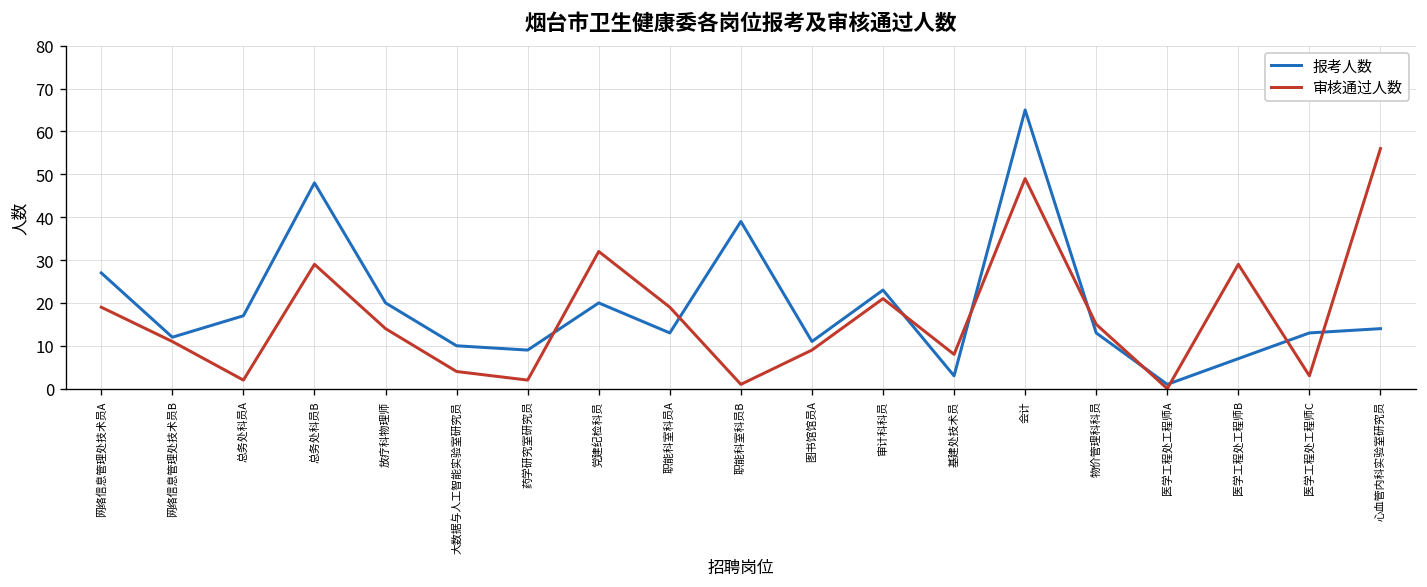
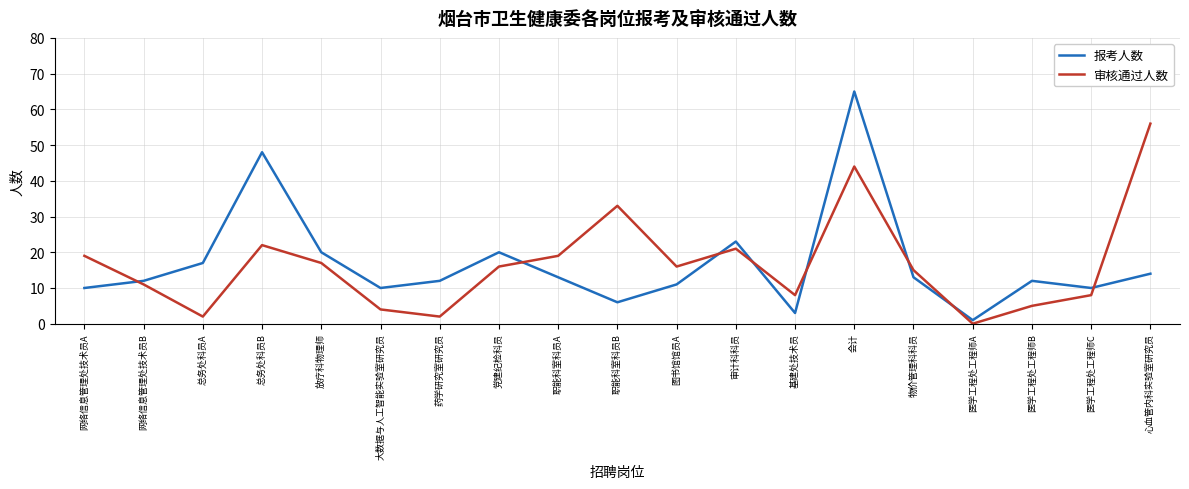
  {
    "报考人数": {
-     "网络信息管理处技术员A": 27,
+     "网络信息管理处技术员A": 10,
      "网络信息管理处技术员B": 12,
      "总务处科员A": 17,
      "总务处科员B": 48,
      "放疗科物理师": 20,
      "大数据与人工智能实验室研究员": 10,
-     "药学研究室研究员": 9,
+     "药学研究室研究员": 12,
      "党建纪检科员": 20,
      "职能科室科员A": 13,
-     "职能科室科员B": 39,
+     "职能科室科员B": 6,
      "图书馆馆员A": 11,
      "审计科科员": 23,
      "基建处技术员": 3,
      "会计": 65,
      "物价管理科科员": 13,
      "医学工程处工程师A": 1,
-     "医学工程处工程师B": 7,
-     "医学工程处工程师C": 13,
+     "医学工程处工程师B": 12,
+     "医学工程处工程师C": 10,
      "心血管内科实验室研究员": 14
    },
    "审核通过人数": {
      "网络信息管理处技术员A": 19,
      "网络信息管理处技术员B": 11,
      "总务处科员A": 2,
-     "总务处科员B": 29,
-     "放疗科物理师": 14,
+     "总务处科员B": 22,
+     "放疗科物理师": 17,
      "大数据与人工智能实验室研究员": 4,
      "药学研究室研究员": 2,
-     "党建纪检科员": 32,
+     "党建纪检科员": 16,
      "职能科室科员A": 19,
-     "职能科室科员B": 1,
-     "图书馆馆员A": 9,
+     "职能科室科员B": 33,
+     "图书馆馆员A": 16,
      "审计科科员": 21,
      "基建处技术员": 8,
-     "会计": 49,
+     "会计": 44,
      "物价管理科科员": 15,
      "医学工程处工程师A": 0,
-     "医学工程处工程师B": 29,
-     "医学工程处工程师C": 3,
+     "医学工程处工程师B": 5,
+     "医学工程处工程师C": 8,
      "心血管内科实验室研究员": 56
    }
  }
